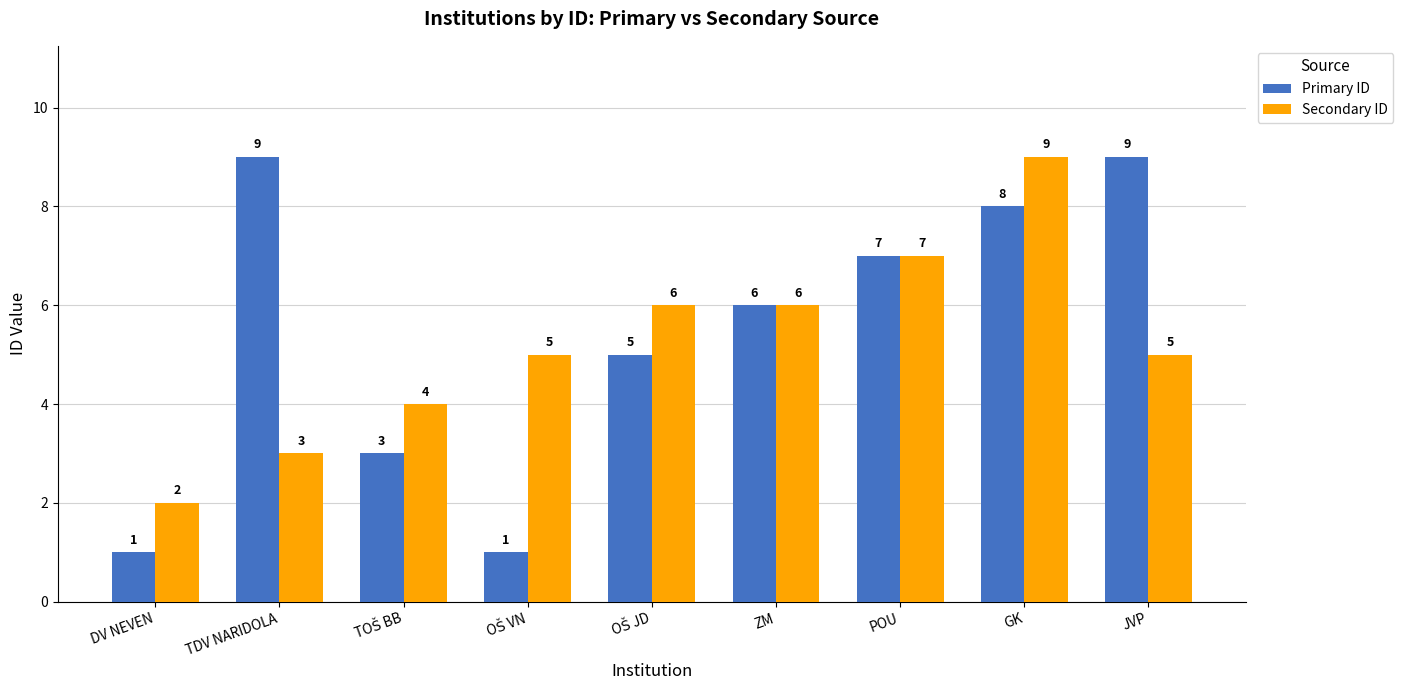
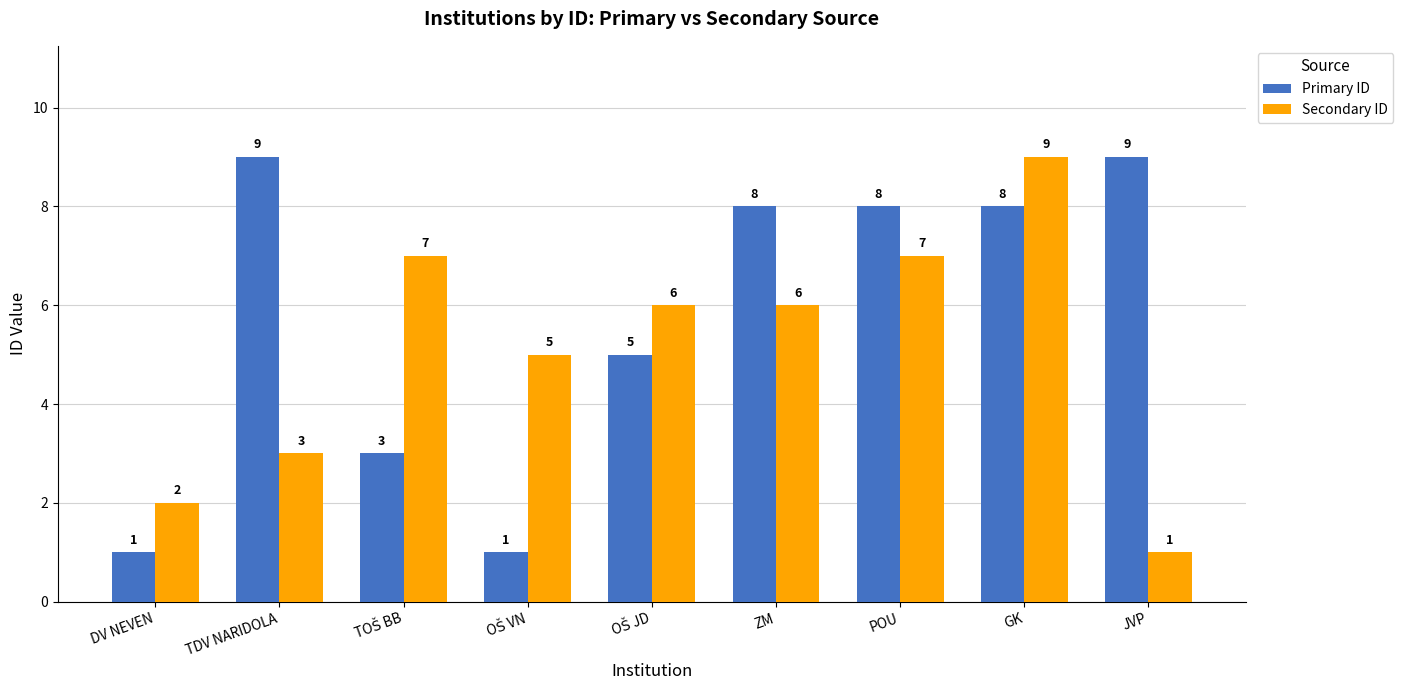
  {
    "Primary ID": {
      "DV NEVEN": 1,
      "TDV NARIDOLA": 9,
      "TOŠ BB": 3,
      "OŠ VN": 1,
      "OŠ JD": 5,
-     "ZM": 6,
-     "POU": 7,
+     "ZM": 8,
+     "POU": 8,
      "GK": 8,
      "JVP": 9
    },
    "Secondary ID": {
      "DV NEVEN": 2,
      "TDV NARIDOLA": 3,
-     "TOŠ BB": 4,
+     "TOŠ BB": 7,
      "OŠ VN": 5,
      "OŠ JD": 6,
      "ZM": 6,
      "POU": 7,
      "GK": 9,
-     "JVP": 5
+     "JVP": 1
    }
  }
